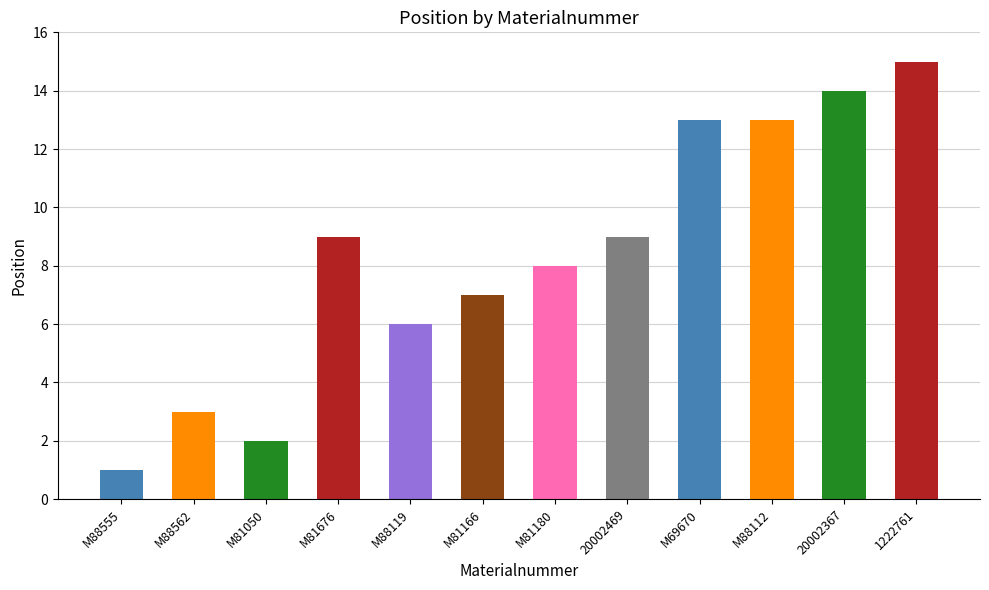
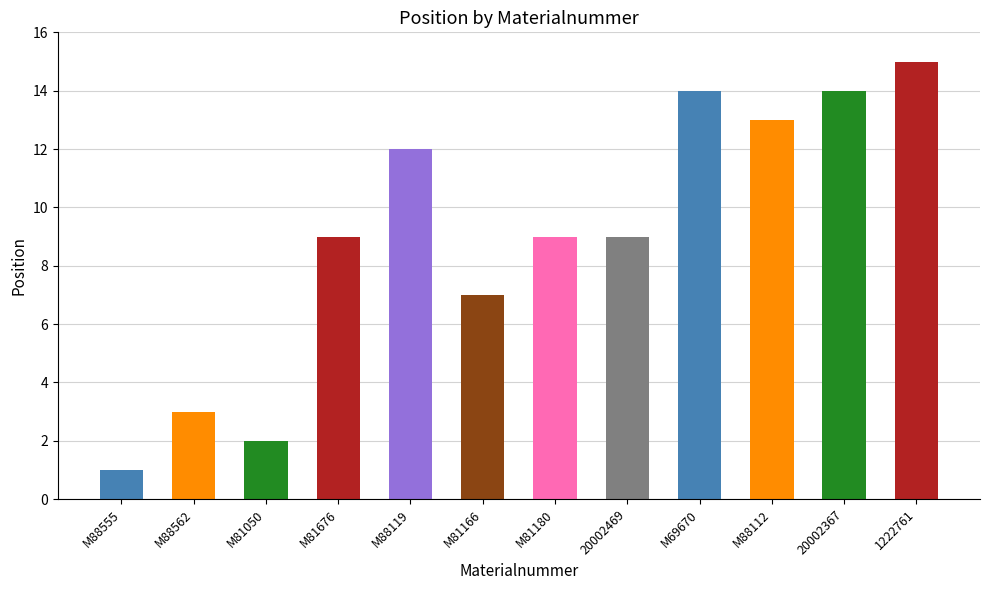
  {
    "M88555": 1,
    "M88562": 3,
    "M81050": 2,
    "M81676": 9,
-   "M88119": 6,
+   "M88119": 12,
    "M81166": 7,
-   "M81180": 8,
+   "M81180": 9,
    "20002469": 9,
-   "M69670": 13,
+   "M69670": 14,
    "M88112": 13,
    "20002367": 14,
    "1222761": 15
  }
